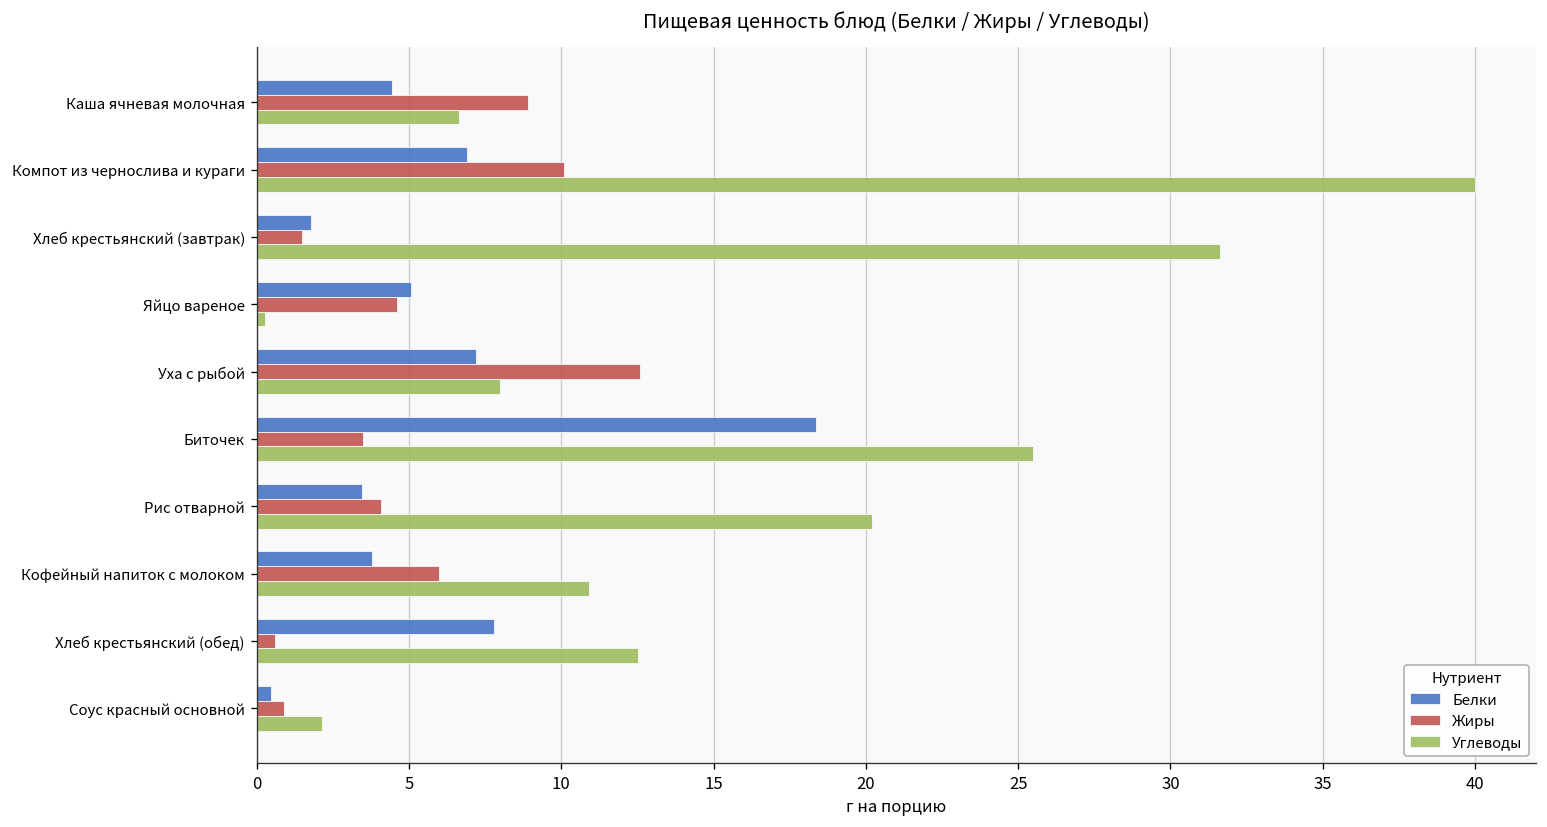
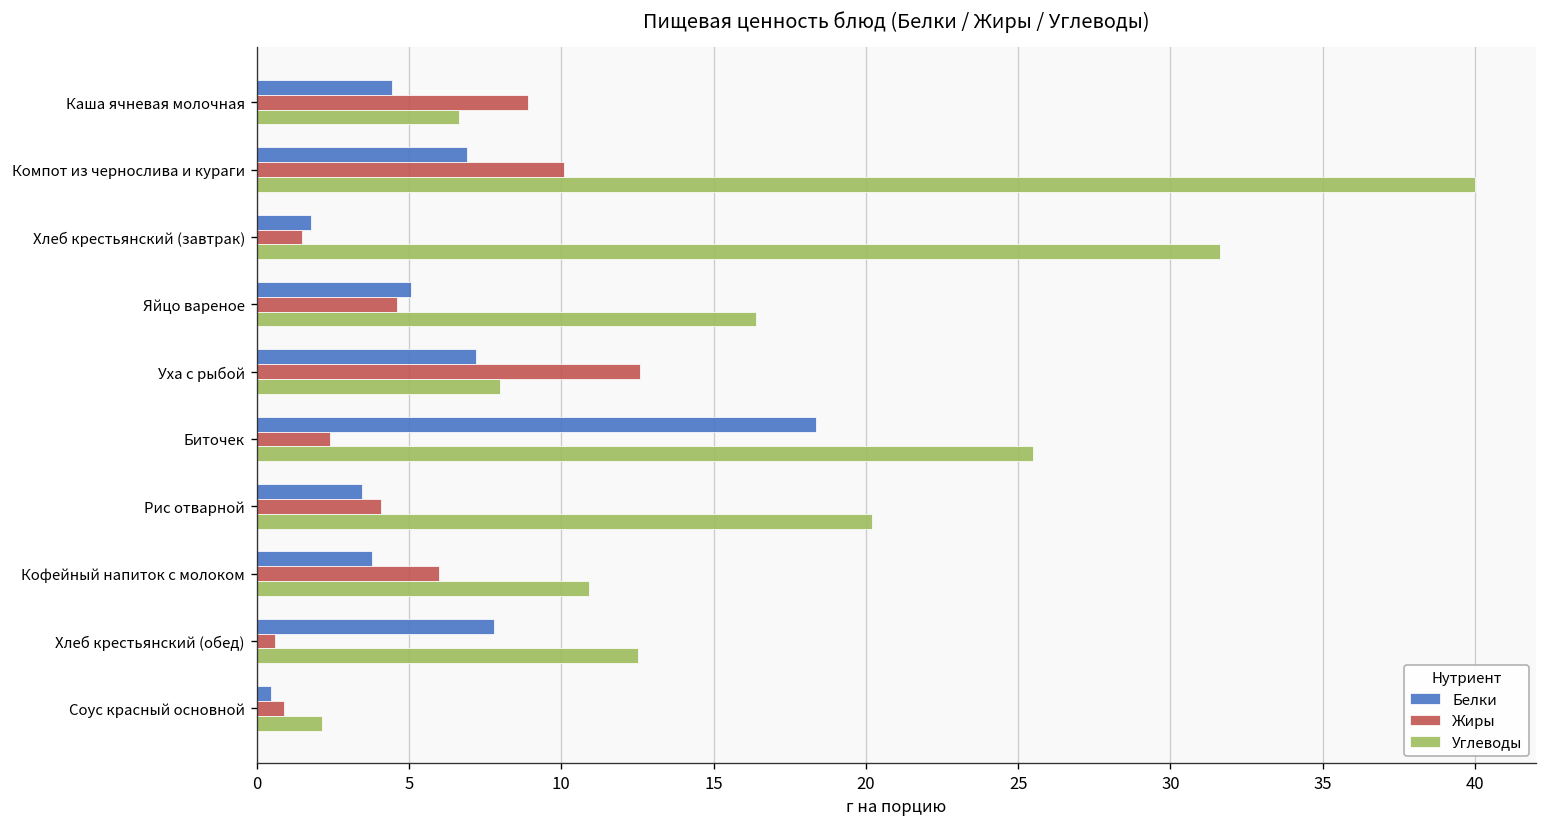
  {
    "Белки": {
      "Каша ячневая молочная": 4.4,
      "Компот из чернослива и кураги": 6.9,
      "Хлеб крестьянский (завтрак)": 1.8,
      "Яйцо вареное": 5.1,
      "Уха с рыбой": 7.2,
      "Биточек": 18.4,
      "Рис отварной": 3.5,
      "Кофейный напиток с молоком": 3.8,
      "Хлеб крестьянский (обед)": 7.8,
      "Соус красный основной": 0.5
    },
    "Жиры": {
      "Каша ячневая молочная": 8.9,
      "Компот из чернослива и кураги": 10.1,
      "Хлеб крестьянский (завтрак)": 1.5,
      "Яйцо вареное": 4.6,
      "Уха с рыбой": 12.6,
-     "Биточек": 3.5,
+     "Биточек": 2.4,
      "Рис отварной": 4.1,
      "Кофейный напиток с молоком": 6.0,
      "Хлеб крестьянский (обед)": 0.6,
      "Соус красный основной": 0.9
    },
    "Углеводы": {
      "Каша ячневая молочная": 6.7,
      "Компот из чернослива и кураги": 40.0,
      "Хлеб крестьянский (завтрак)": 31.6,
-     "Яйцо вареное": 0.3,
+     "Яйцо вареное": 16.4,
      "Уха с рыбой": 8.0,
      "Биточек": 25.5,
      "Рис отварной": 20.2,
      "Кофейный напиток с молоком": 10.9,
      "Хлеб крестьянский (обед)": 12.5,
      "Соус красный основной": 2.2
    }
  }
